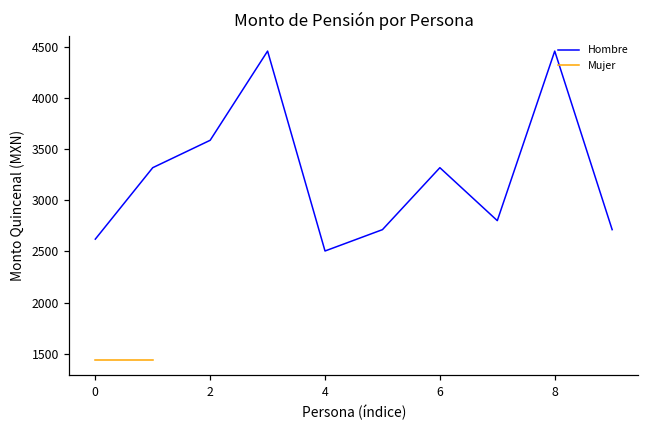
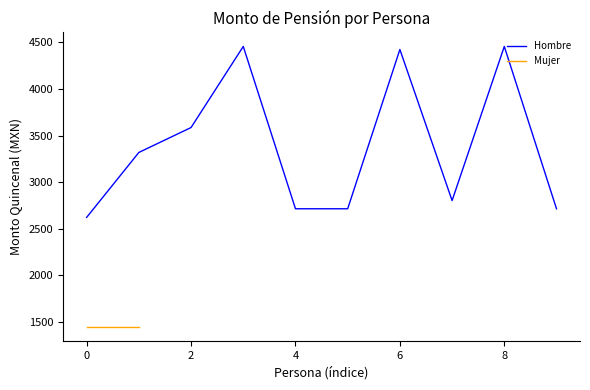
  {
    "Hombre": {
      "0": 2600,
      "2": 3600,
-     "4": 2500,
-     "6": 3300,
+     "4": 2700,
+     "6": 4400,
      "8": 4500
    },
    "Mujer": {
      "0": 1400
    }
  }
